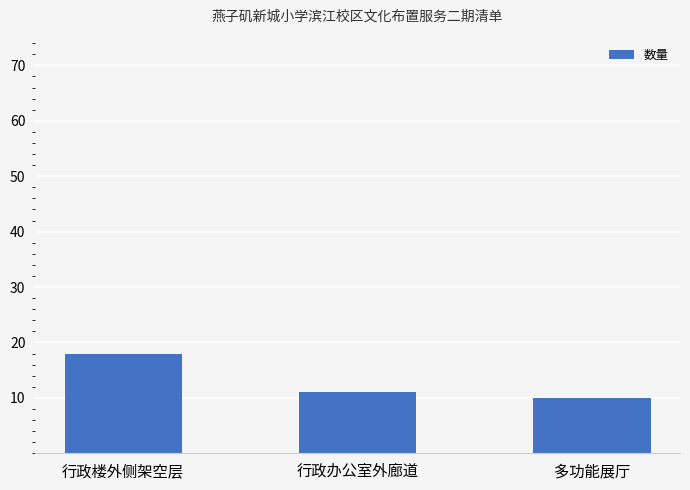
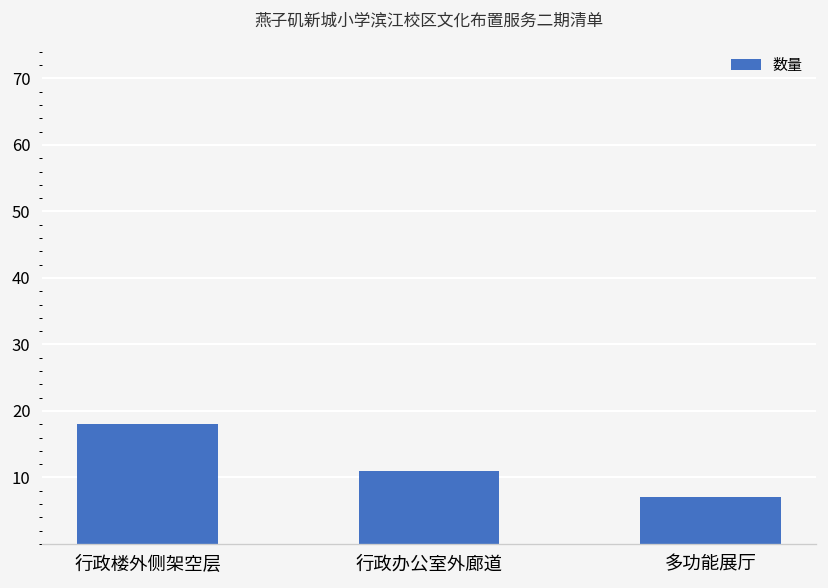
  {
    "行政楼外侧架空层": 18,
    "行政办公室外廊道": 11,
-   "多功能展厅": 10
+   "多功能展厅": 7
  }
